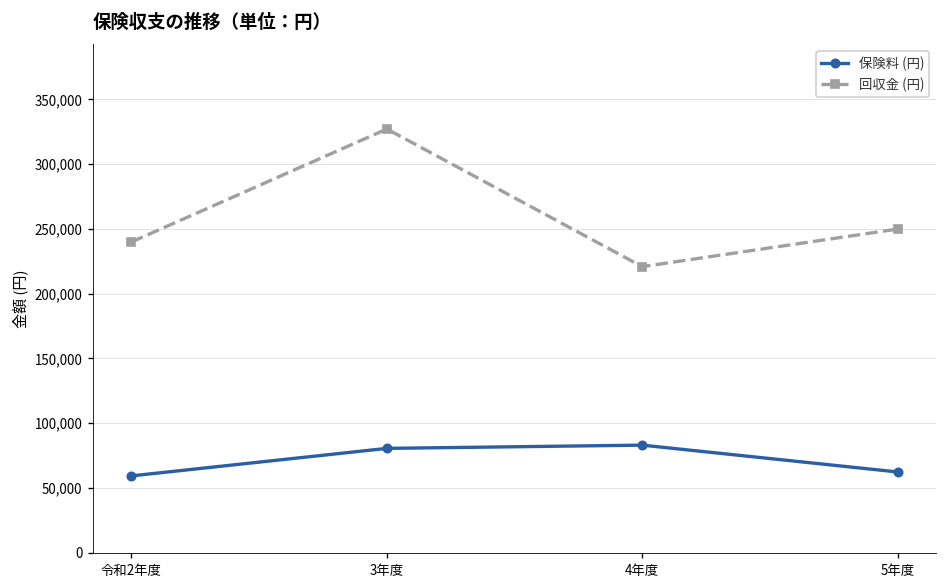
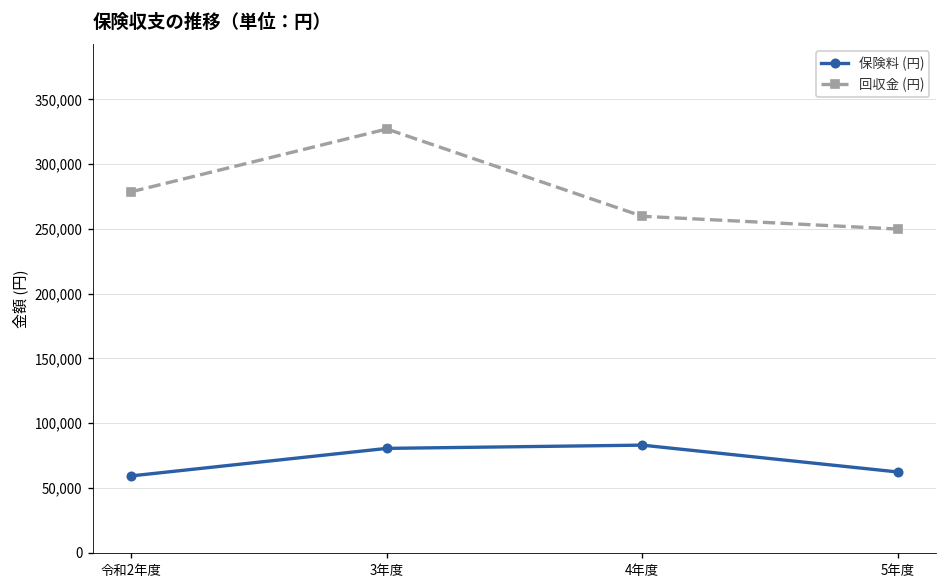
  {
    "保険料 (円)": {
      "令和2年度": "59,000",
      "3年度": "81,000",
      "4年度": "83,000",
      "5年度": "62,000"
    },
    "回収金 (円)": {
-     "令和2年度": "240,000",
+     "令和2年度": "279,000",
      "3年度": "327,000",
-     "4年度": "221,000",
+     "4年度": "260,000",
      "5年度": "250,000"
    }
  }
